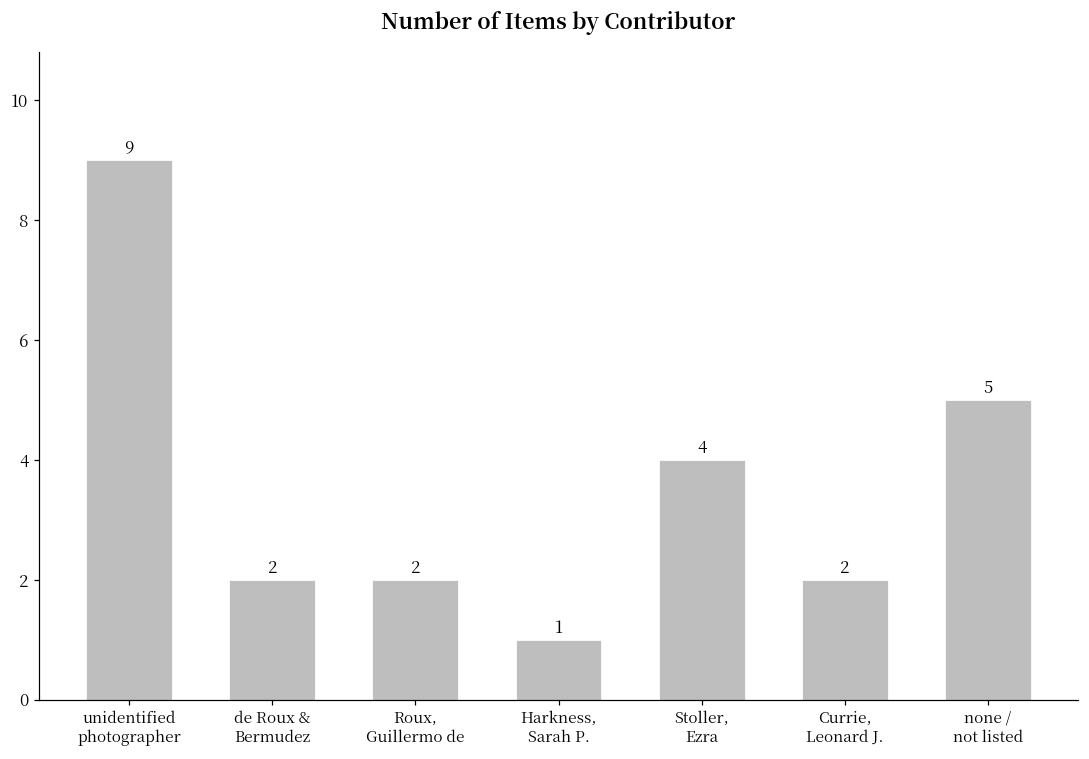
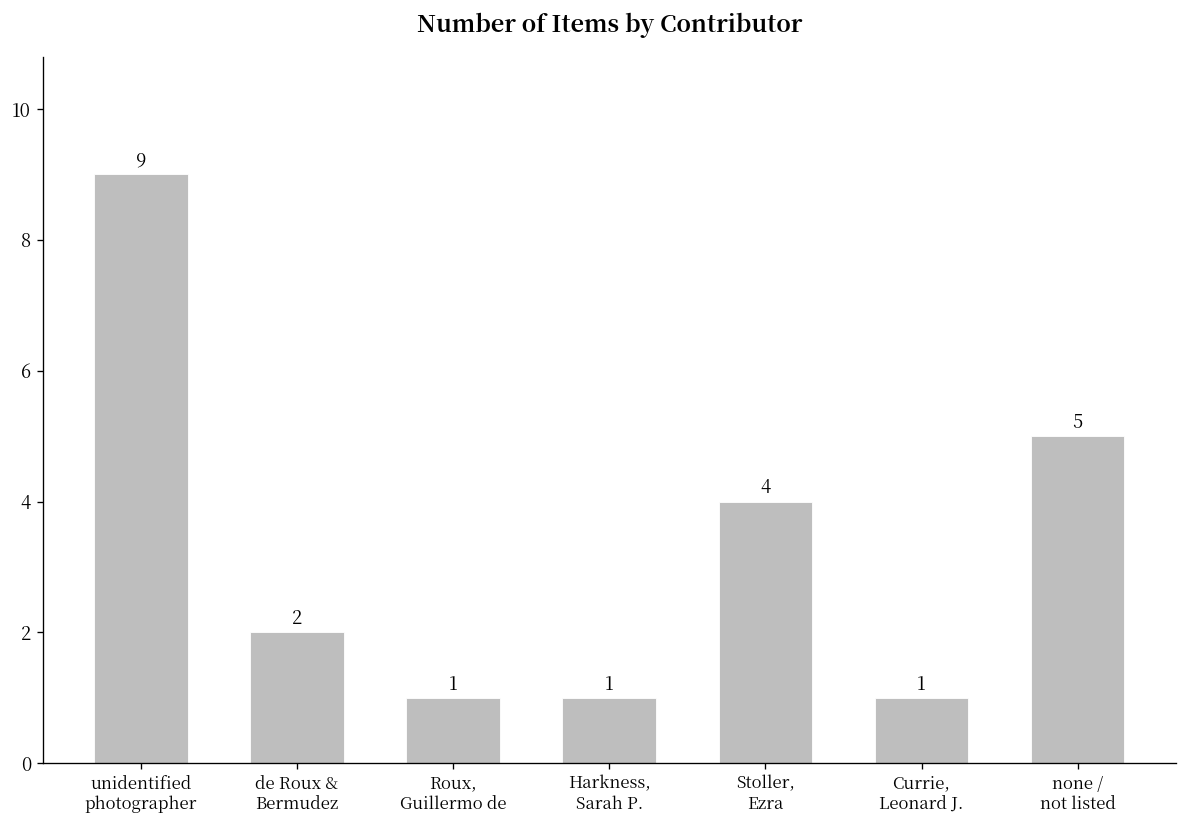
  {
    "unidentified photographer": 9,
    "de Roux & Bermudez": 2,
-   "Roux, Guillermo de": 2,
+   "Roux, Guillermo de": 1,
    "Harkness, Sarah P.": 1,
    "Stoller, Ezra": 4,
-   "Currie, Leonard J.": 2,
+   "Currie, Leonard J.": 1,
    "none / not listed": 5
  }
